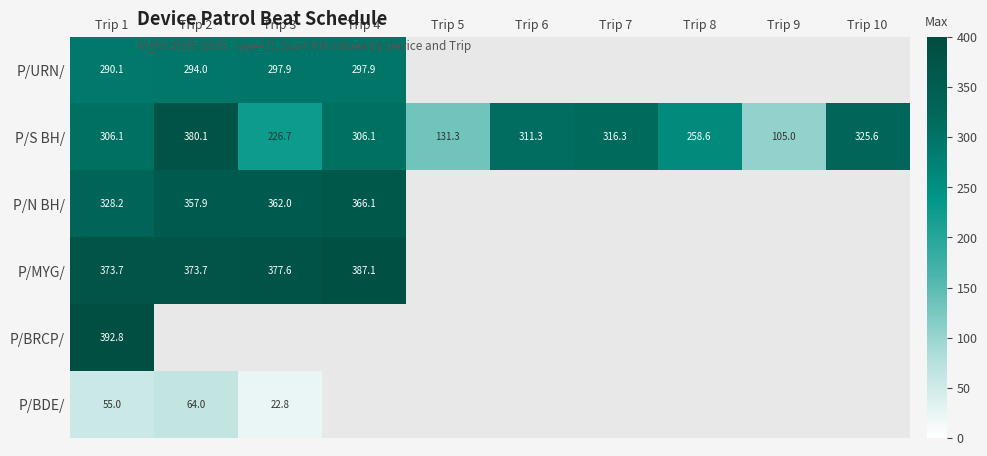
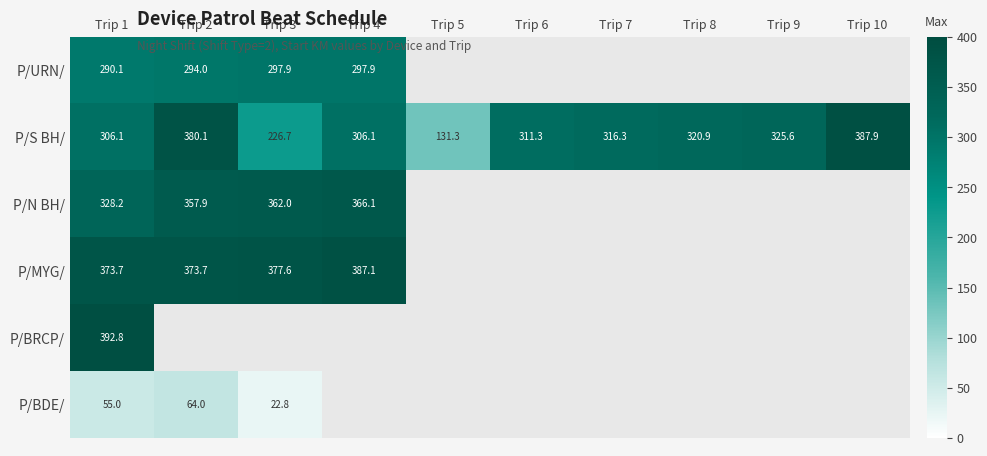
  {
    "P/URN/": {
      "Trip 1": 290.1,
      "Trip 2": 294.0,
      "Trip 3": 297.9,
      "Trip 4": 297.9
    },
    "P/S BH/": {
      "Trip 1": 306.1,
      "Trip 2": 380.1,
      "Trip 3": 226.7,
      "Trip 4": 306.1,
      "Trip 5": 131.3,
      "Trip 6": 311.3,
      "Trip 7": 316.3,
-     "Trip 8": 258.6,
-     "Trip 9": 105.0,
-     "Trip 10": 325.6
+     "Trip 8": 320.9,
+     "Trip 9": 325.6,
+     "Trip 10": 387.9
    },
    "P/N BH/": {
      "Trip 1": 328.2,
      "Trip 2": 357.9,
      "Trip 3": 362.0,
      "Trip 4": 366.1
    },
    "P/MYG/": {
      "Trip 1": 373.7,
      "Trip 2": 373.7,
      "Trip 3": 377.6,
      "Trip 4": 387.1
    },
    "P/BRCP/": {
      "Trip 1": 392.8
    },
    "P/BDE/": {
      "Trip 1": 55.0,
      "Trip 2": 64.0,
      "Trip 3": 22.8
    }
  }
